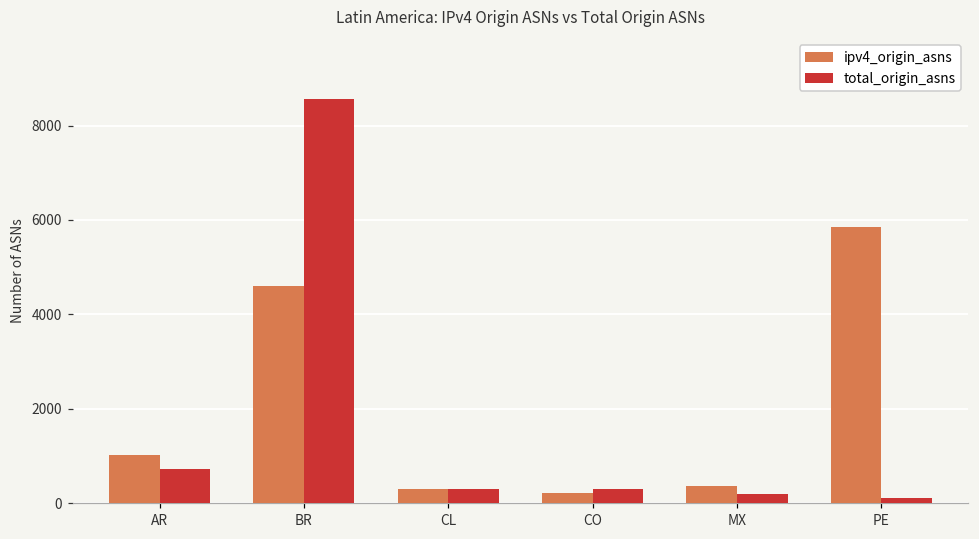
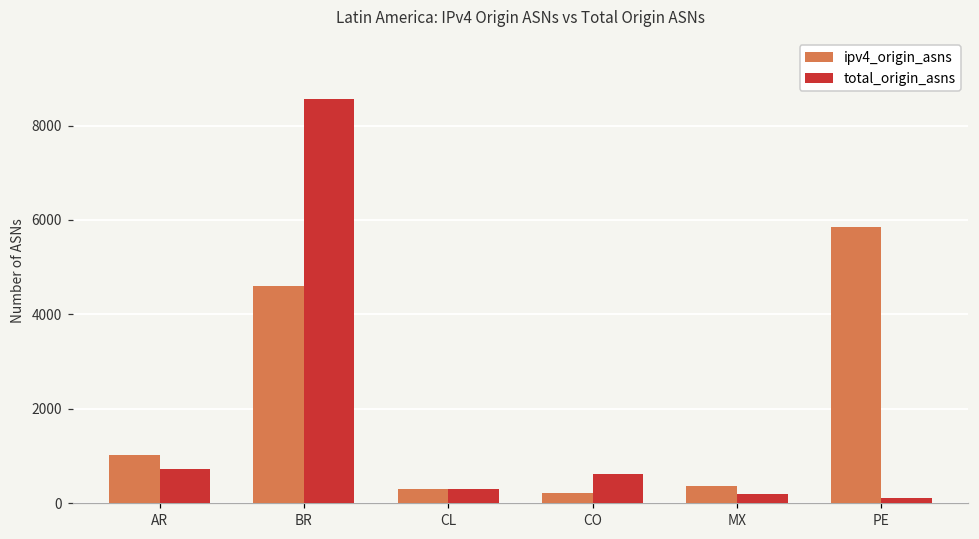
  {
    "ipv4_origin_asns": {
      "AR": 1000,
      "BR": 4600,
      "CL": 300,
      "CO": 200,
      "MX": 400,
      "PE": 5900
    },
    "total_origin_asns": {
      "AR": 700,
      "BR": 8600,
      "CL": 300,
-     "CO": 300,
+     "CO": 600,
      "MX": 200,
      "PE": 100
    }
  }
